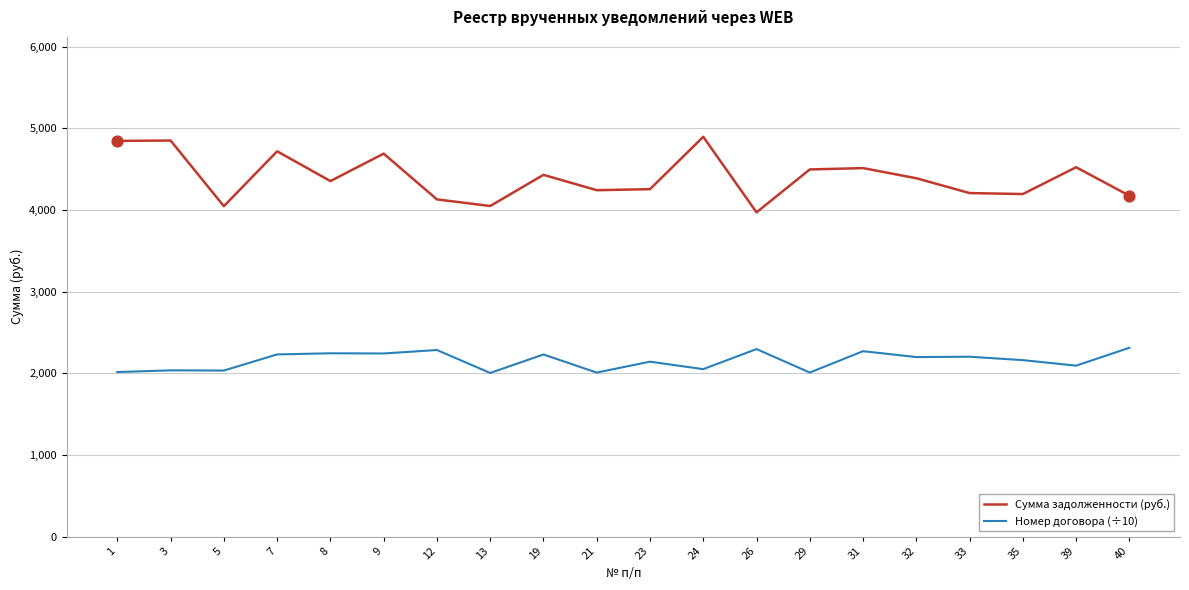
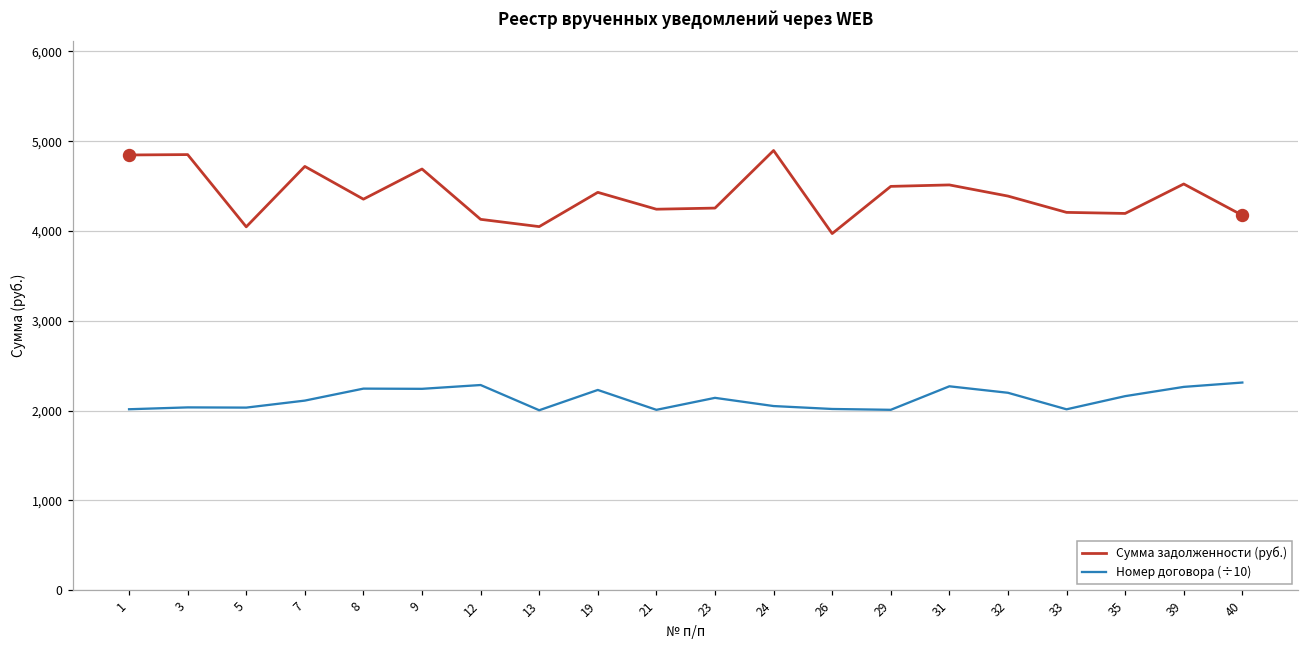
  {
    "Номер договора (÷10)": {
      "1": "2,000",
      "3": "2,000",
      "5": "2,000",
-     "7": "2,200",
+     "7": "2,100",
      "8": "2,200",
      "9": "2,200",
      "12": "2,300",
      "13": "2,000",
      "19": "2,200",
      "21": "2,000",
      "23": "2,100",
      "24": "2,100",
-     "26": "2,300",
+     "26": "2,000",
      "29": "2,000",
      "31": "2,300",
      "32": "2,200",
-     "33": "2,200",
+     "33": "2,000",
      "35": "2,200",
-     "39": "2,100",
+     "39": "2,300",
      "40": "2,300"
    }
  }
